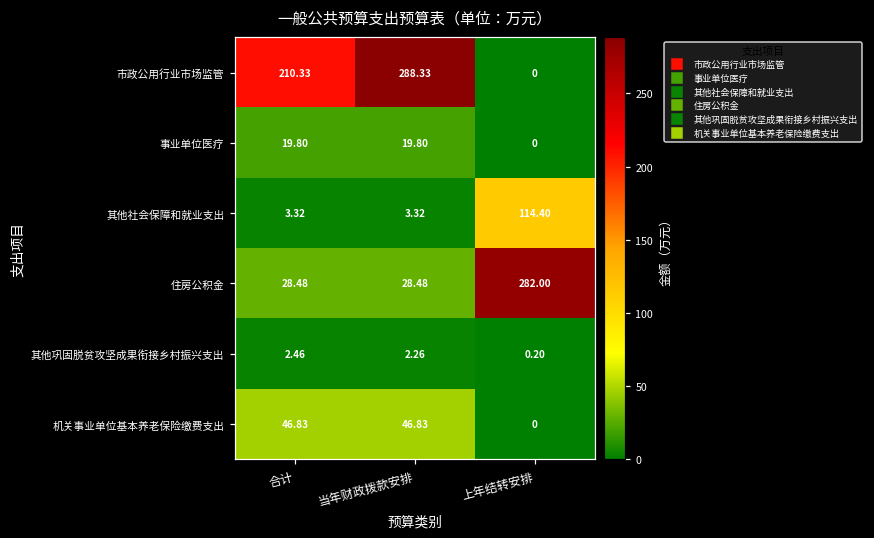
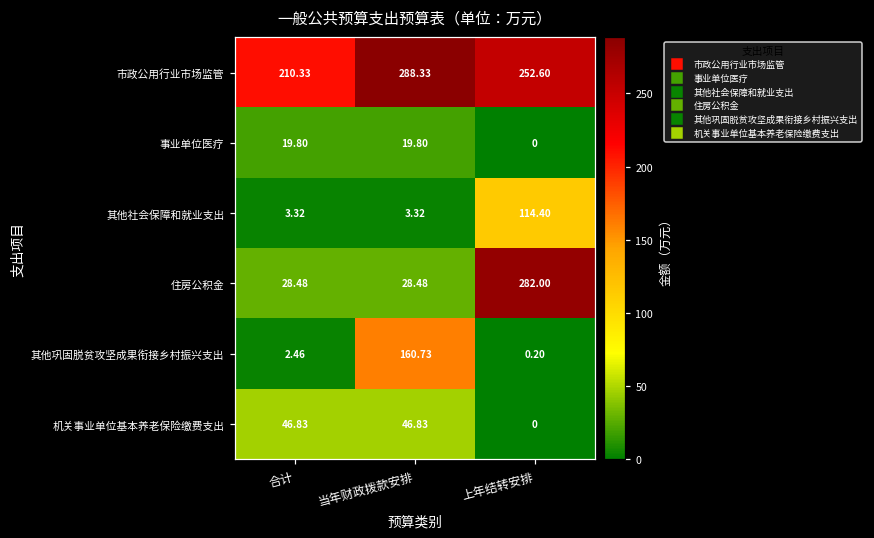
  {
    "市政公用行业市场监管": {
      "合计": 210.33,
      "当年财政拨款安排": 288.33,
-     "上年结转安排": 0
+     "上年结转安排": 252.60
    },
    "事业单位医疗": {
      "合计": 19.80,
      "当年财政拨款安排": 19.80,
      "上年结转安排": 0
    },
    "其他社会保障和就业支出": {
      "合计": 3.32,
      "当年财政拨款安排": 3.32,
      "上年结转安排": 114.40
    },
    "住房公积金": {
      "合计": 28.48,
      "当年财政拨款安排": 28.48,
      "上年结转安排": 282.00
    },
    "其他巩固脱贫攻坚成果衔接乡村振兴支出": {
      "合计": 2.46,
-     "当年财政拨款安排": 2.26,
+     "当年财政拨款安排": 160.73,
      "上年结转安排": 0.20
    },
    "机关事业单位基本养老保险缴费支出": {
      "合计": 46.83,
      "当年财政拨款安排": 46.83,
      "上年结转安排": 0
    }
  }
